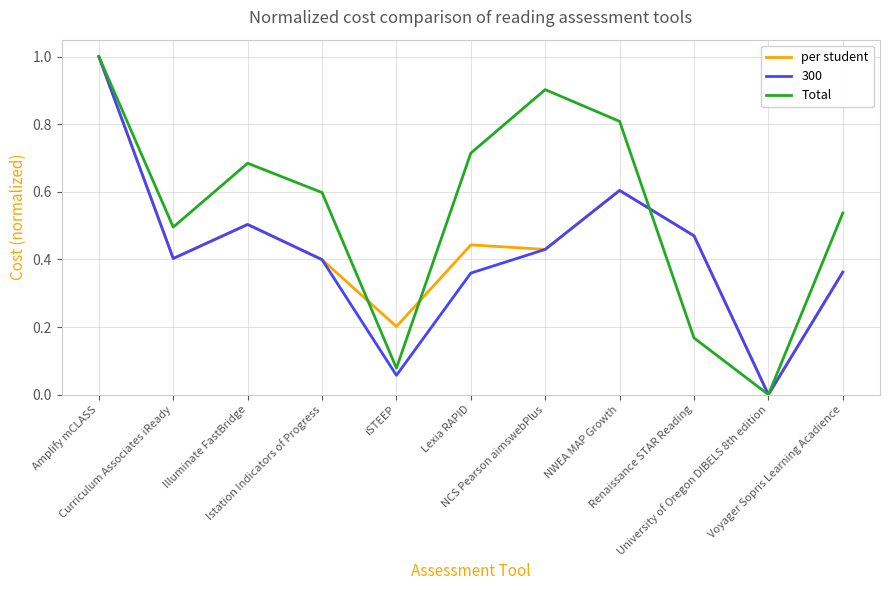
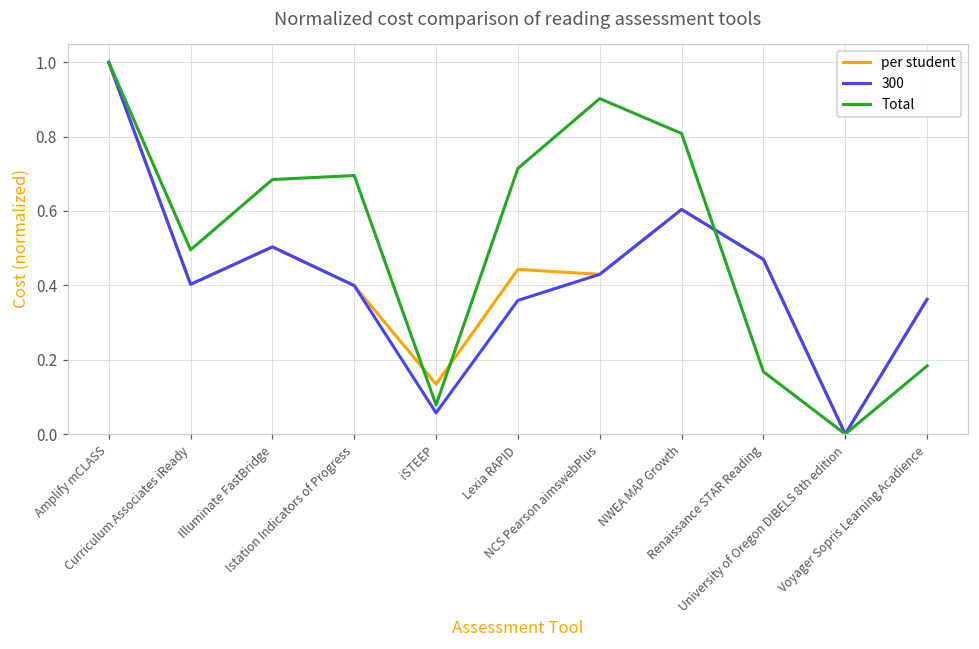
  {
    "per student": {
-     "iSTEEP": 0.20,
+     "iSTEEP": 0.13,
      "Lexia RAPID": 0.44
    },
    "300": {
      "iSTEEP": 0.06,
      "Lexia RAPID": 0.36
    },
    "Total": {
      "Curriculum Associates iReady": 0.50,
      "Illuminate FastBridge": 0.68,
-     "Istation Indicators of Progress": 0.60,
+     "Istation Indicators of Progress": 0.70,
      "iSTEEP": 0.08,
      "Lexia RAPID": 0.71,
      "NCS Pearson aimswebPlus": 0.90,
      "NWEA MAP Growth": 0.81,
      "Renaissance STAR Reading": 0.17,
-     "Voyager Sopris Learning Acadience": 0.54
+     "Voyager Sopris Learning Acadience": 0.18
    }
  }
